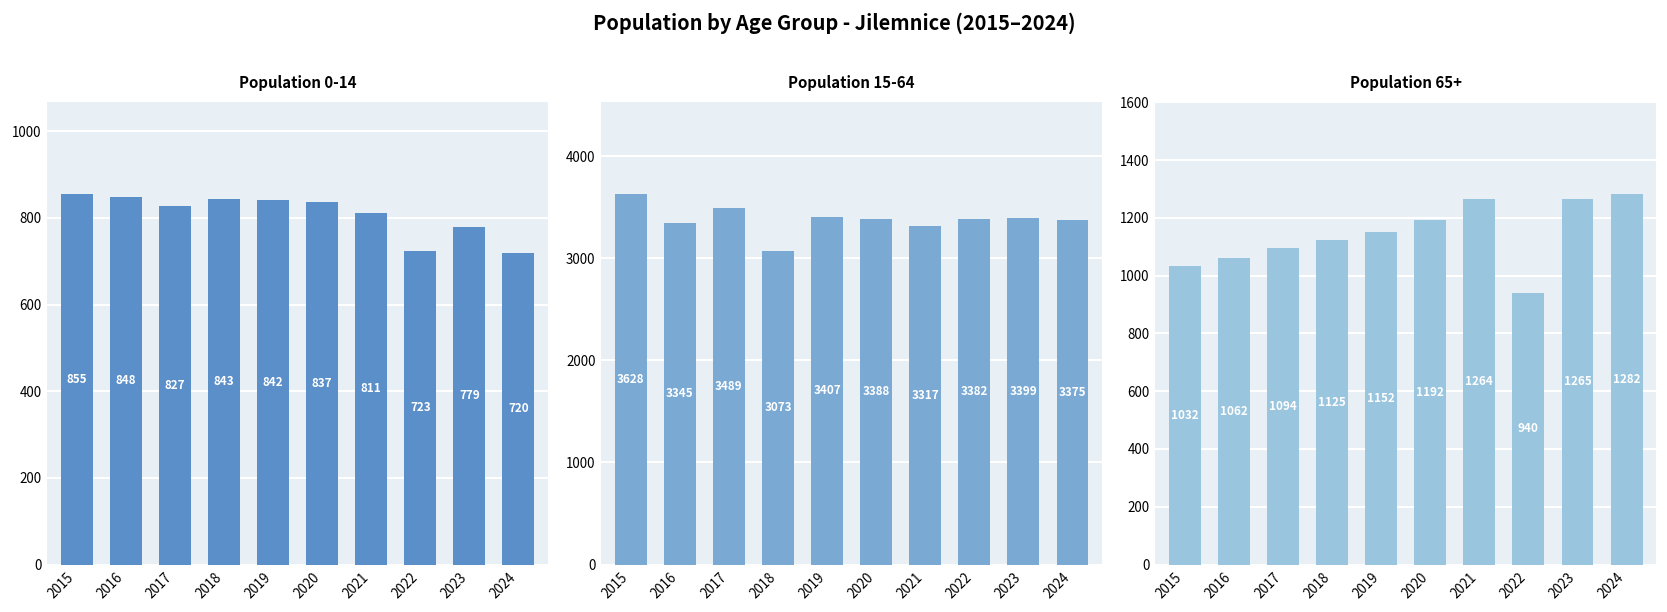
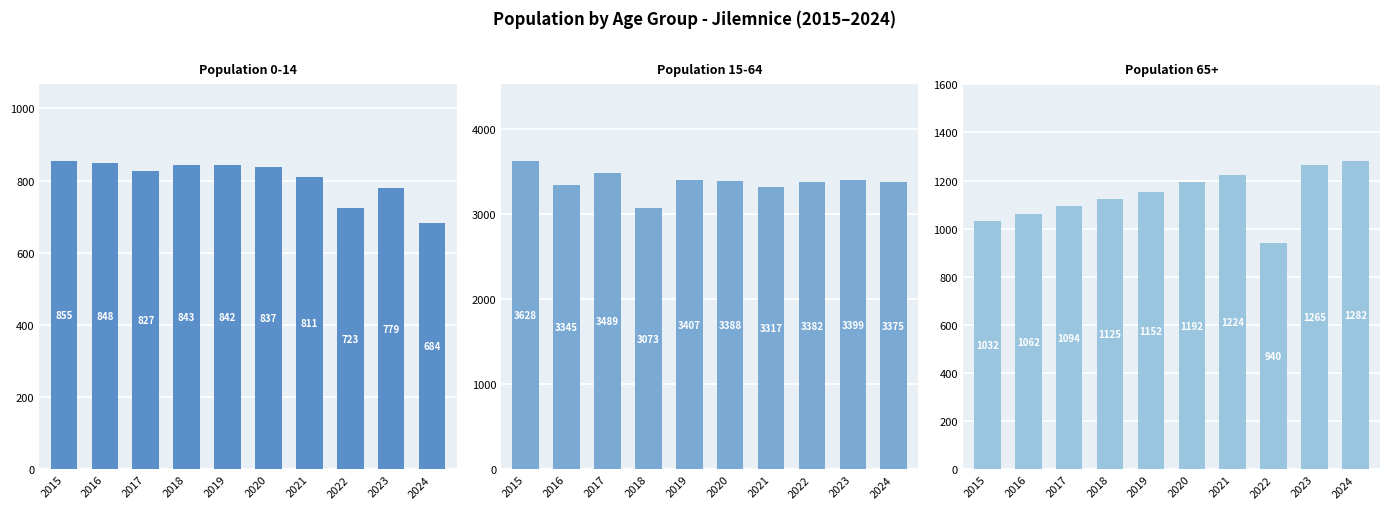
  {
    "Population 0-14": {
      "2015": 855,
      "2016": 848,
      "2017": 827,
      "2018": 843,
      "2019": 842,
      "2020": 837,
      "2021": 811,
      "2022": 723,
      "2023": 779,
-     "2024": 720
+     "2024": 684
    },
    "Population 15-64": {
      "2015": 3628,
      "2016": 3345,
      "2017": 3489,
      "2018": 3073,
      "2019": 3407,
      "2020": 3388,
      "2021": 3317,
      "2022": 3382,
      "2023": 3399,
      "2024": 3375
    },
    "Population 65+": {
      "2015": 1032,
      "2016": 1062,
      "2017": 1094,
      "2018": 1125,
      "2019": 1152,
      "2020": 1192,
-     "2021": 1264,
+     "2021": 1224,
      "2022": 940,
      "2023": 1265,
      "2024": 1282
    }
  }
